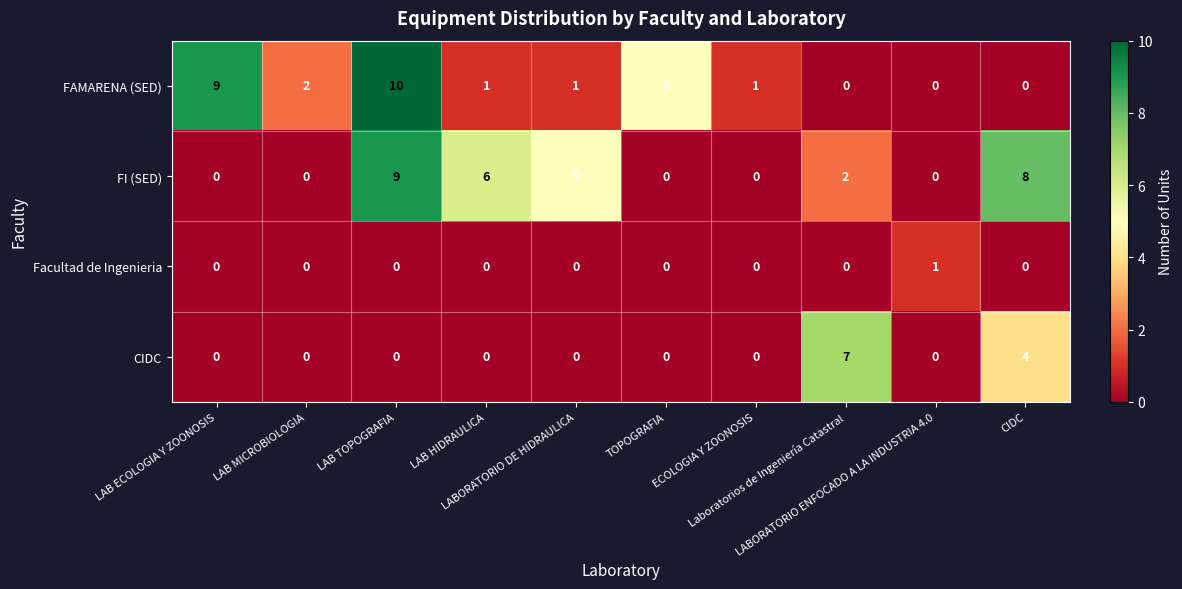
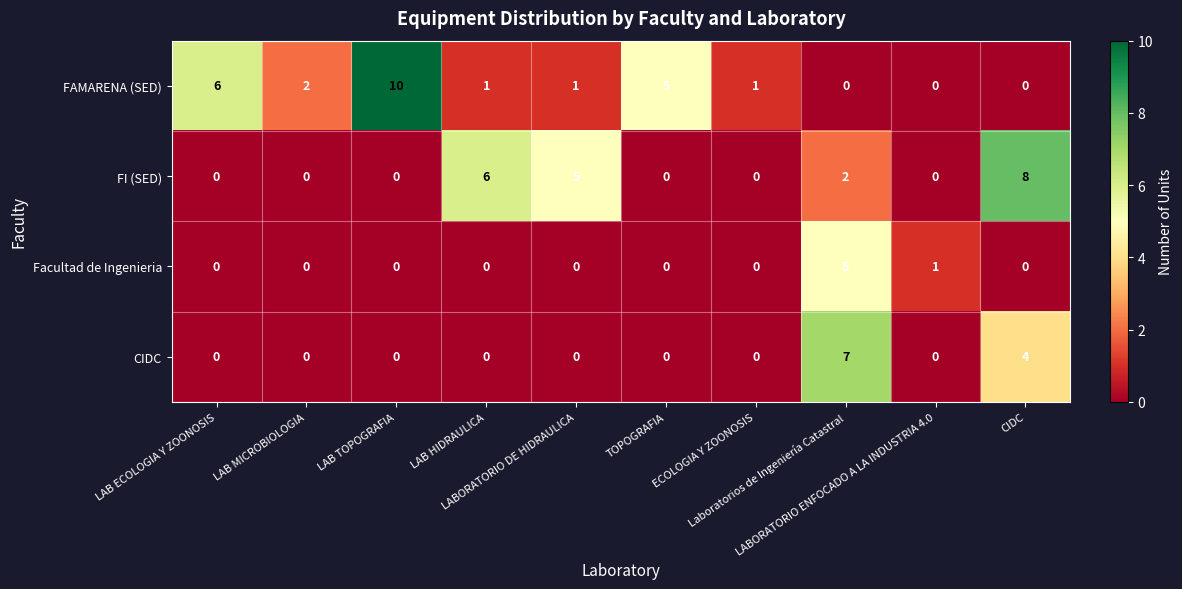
  {
    "FAMARENA (SED)": {
-     "LAB ECOLOGIA Y ZOONOSIS": 9,
+     "LAB ECOLOGIA Y ZOONOSIS": 6,
      "LAB MICROBIOLOGIA": 2,
      "LAB TOPOGRAFIA": 10,
      "LAB HIDRAULICA": 1,
      "LABORATORIO DE HIDRAULICA": 1,
      "TOPOGRAFIA": 5,
      "ECOLOGIA Y ZOONOSIS": 1,
      "Laboratorios de Ingeniería Catastral": 0,
      "LABORATORIO ENFOCADO A LA INDUSTRIA 4.0": 0,
      "CIDC": 0
    },
    "FI (SED)": {
      "LAB ECOLOGIA Y ZOONOSIS": 0,
      "LAB MICROBIOLOGIA": 0,
-     "LAB TOPOGRAFIA": 9,
+     "LAB TOPOGRAFIA": 0,
      "LAB HIDRAULICA": 6,
      "LABORATORIO DE HIDRAULICA": 5,
      "TOPOGRAFIA": 0,
      "ECOLOGIA Y ZOONOSIS": 0,
      "Laboratorios de Ingeniería Catastral": 2,
      "LABORATORIO ENFOCADO A LA INDUSTRIA 4.0": 0,
      "CIDC": 8
    },
    "Facultad de Ingenieria": {
      "LAB ECOLOGIA Y ZOONOSIS": 0,
      "LAB MICROBIOLOGIA": 0,
      "LAB TOPOGRAFIA": 0,
      "LAB HIDRAULICA": 0,
      "LABORATORIO DE HIDRAULICA": 0,
      "TOPOGRAFIA": 0,
      "ECOLOGIA Y ZOONOSIS": 0,
-     "Laboratorios de Ingeniería Catastral": 0,
+     "Laboratorios de Ingeniería Catastral": 5,
      "LABORATORIO ENFOCADO A LA INDUSTRIA 4.0": 1,
      "CIDC": 0
    },
    "CIDC": {
      "LAB ECOLOGIA Y ZOONOSIS": 0,
      "LAB MICROBIOLOGIA": 0,
      "LAB TOPOGRAFIA": 0,
      "LAB HIDRAULICA": 0,
      "LABORATORIO DE HIDRAULICA": 0,
      "TOPOGRAFIA": 0,
      "ECOLOGIA Y ZOONOSIS": 0,
      "Laboratorios de Ingeniería Catastral": 7,
      "LABORATORIO ENFOCADO A LA INDUSTRIA 4.0": 0,
      "CIDC": 4
    }
  }
